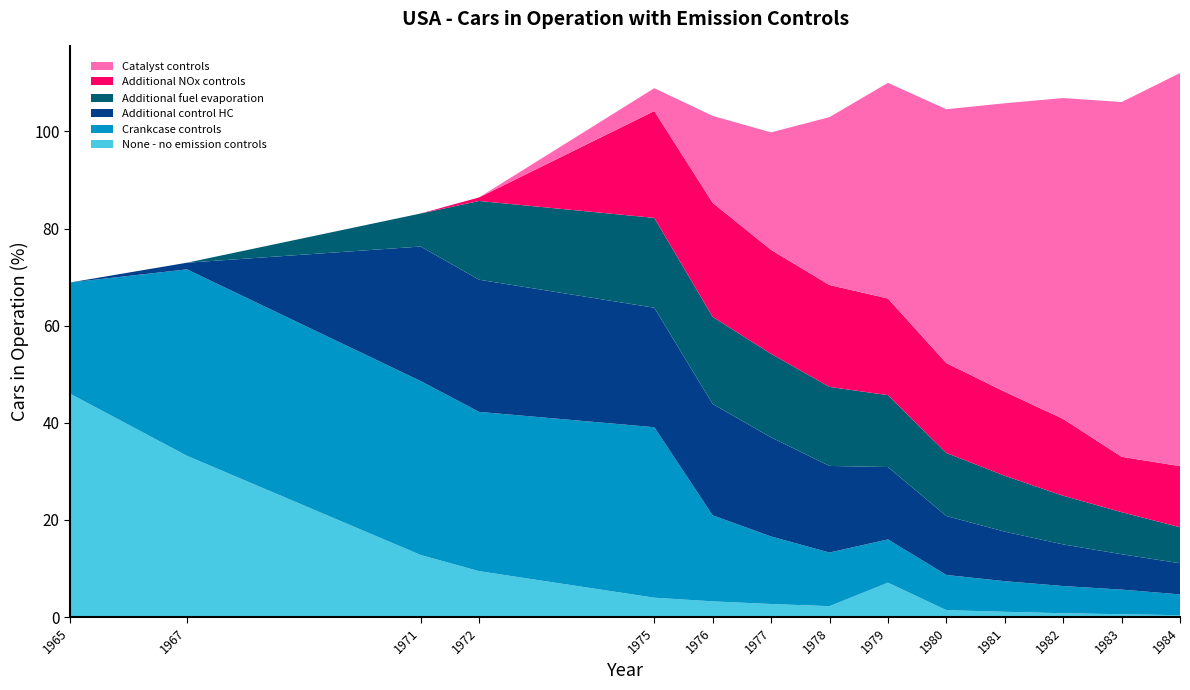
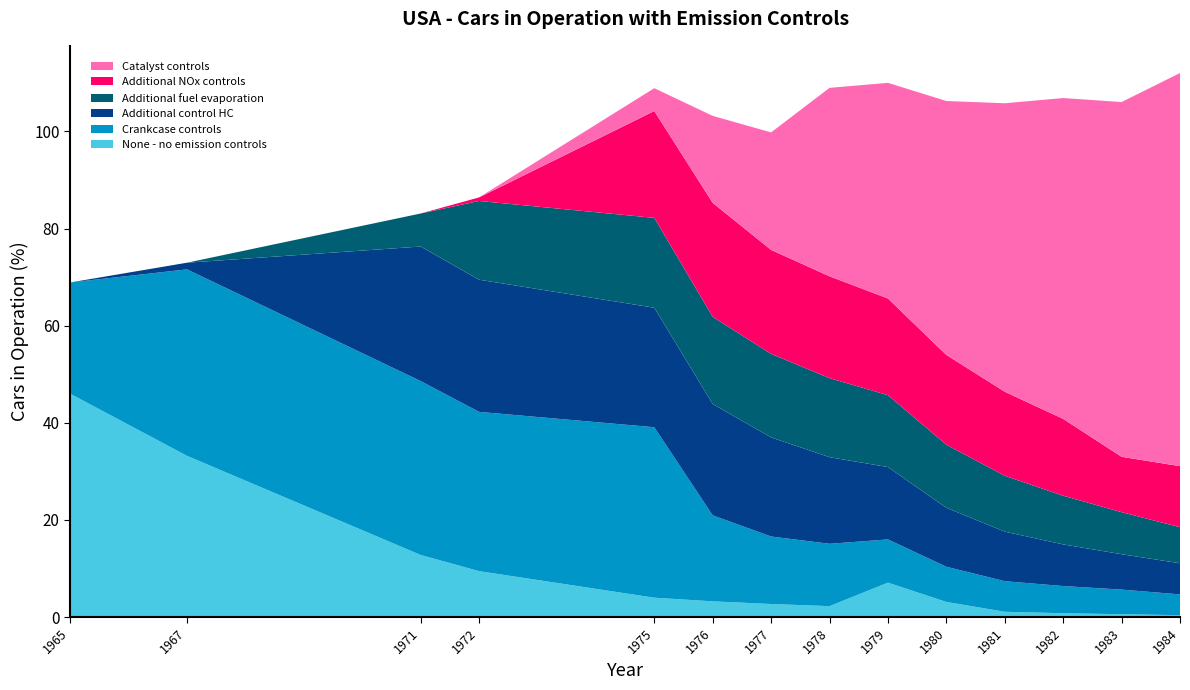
  {
    "None - no emission controls": {
-     "1980": 1
+     "1980": 3
    },
    "Crankcase controls": {
-     "1978": 11
+     "1978": 13
    },
    "Catalyst controls": {
      "1975": 5,
      "1976": 18,
      "1977": 24,
-     "1978": 35,
+     "1978": 39,
      "1979": 44,
      "1980": 52,
      "1981": 59,
      "1982": 66,
      "1983": 73,
      "1984": 81
    }
  }
